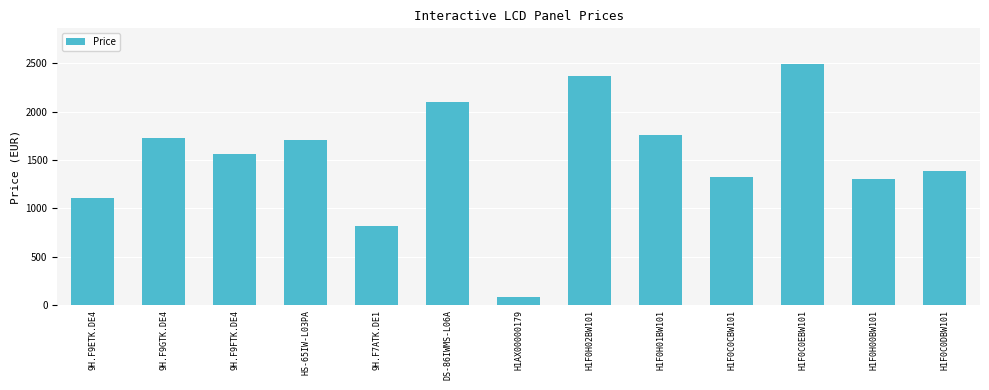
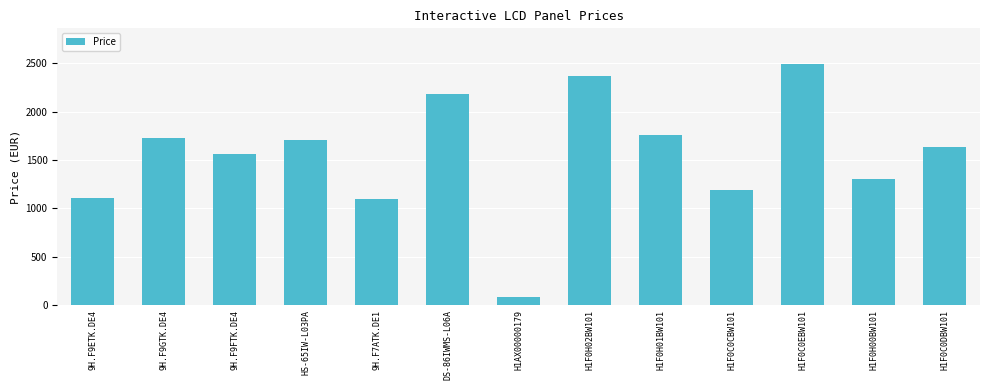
  {
    "9H.F9ETK.DE4": 1100,
    "9H.F9GTK.DE4": 1700,
    "9H.F9FTK.DE4": 1600,
    "HS-65IW-L03PA": 1700,
-   "9H.F7ATK.DE1": 800,
-   "DS-86IWMS-L06A": 2100,
+   "9H.F7ATK.DE1": 1100,
+   "DS-86IWMS-L06A": 2200,
    "H1AX00000179": 100,
    "H1F0H02BW101": 2400,
    "H1F0H01BW101": 1800,
-   "H1F0C0CBW101": 1300,
+   "H1F0C0CBW101": 1200,
    "H1F0C0EBW101": 2500,
    "H1F0H00BW101": 1300,
-   "H1F0C0DBW101": 1400
+   "H1F0C0DBW101": 1600
  }
